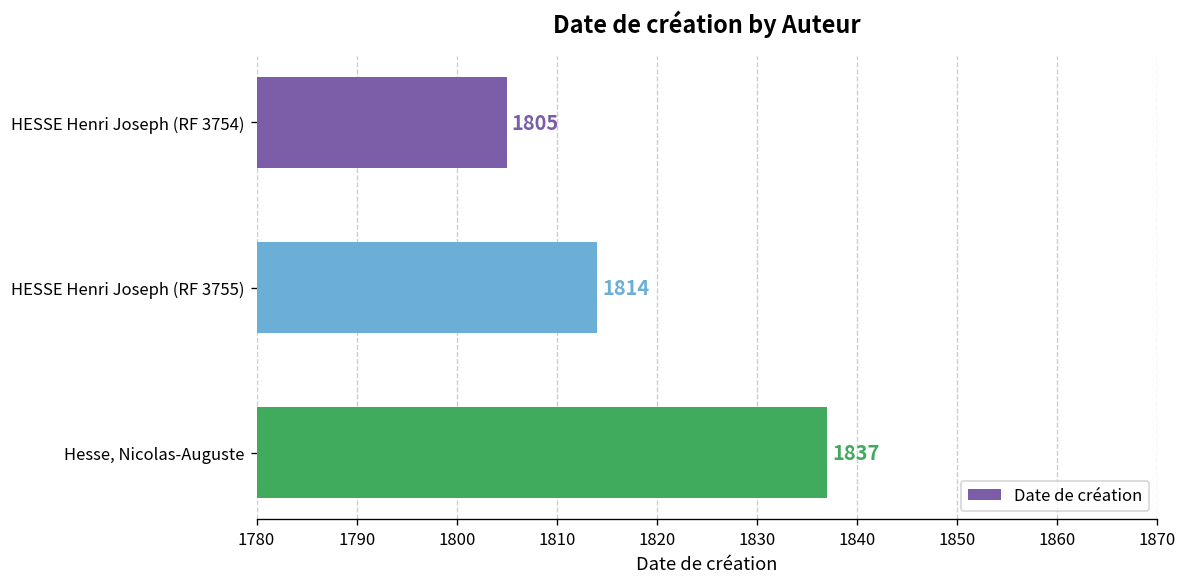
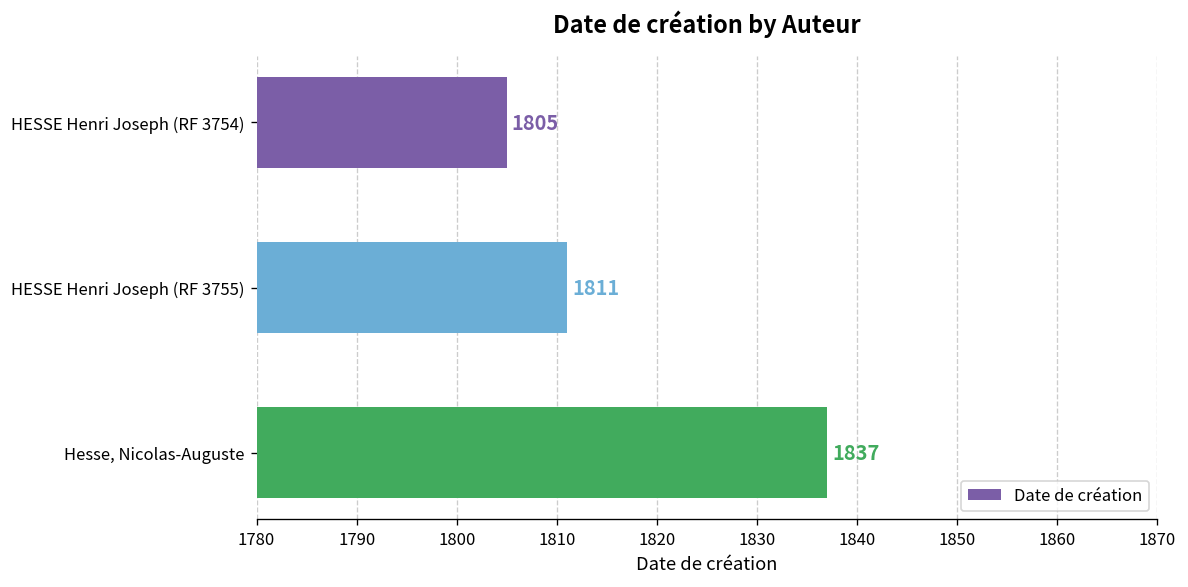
  {
    "HESSE Henri Joseph (RF 3754)": 1805,
-   "HESSE Henri Joseph (RF 3755)": 1814,
+   "HESSE Henri Joseph (RF 3755)": 1811,
    "Hesse, Nicolas-Auguste": 1837
  }
